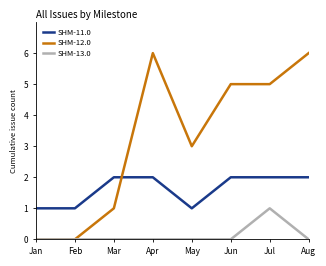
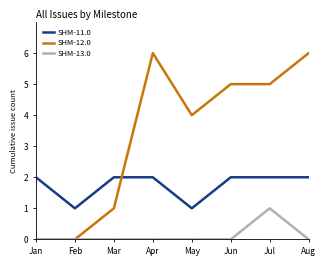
  {
    "SHM-11.0": {
-     "Jan": 1,
+     "Jan": 2,
      "Feb": 1,
      "Mar": 2,
      "Apr": 2,
      "May": 1,
      "Jun": 2,
      "Jul": 2,
      "Aug": 2
    },
    "SHM-12.0": {
      "Mar": 1,
      "Apr": 6,
-     "May": 3,
+     "May": 4,
      "Jun": 5,
      "Jul": 5,
      "Aug": 6
    },
    "SHM-13.0": {
      "Mar": 0,
      "Apr": 0,
      "May": 0,
      "Jun": 0,
      "Jul": 1,
      "Aug": 0
    }
  }
